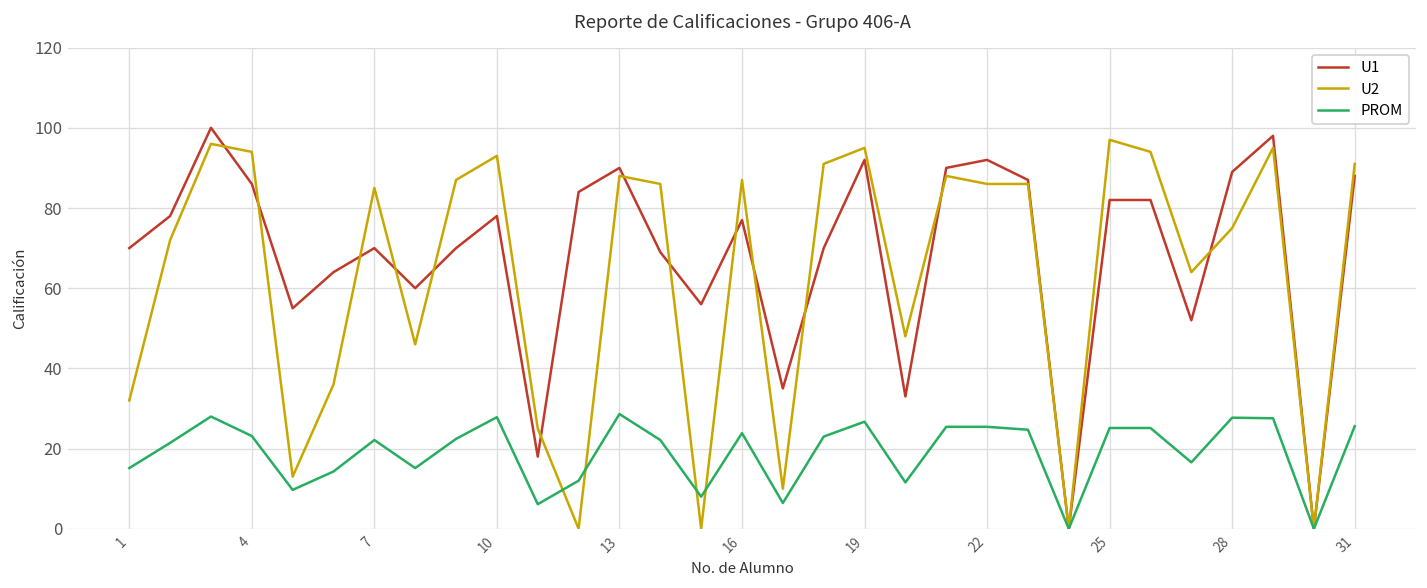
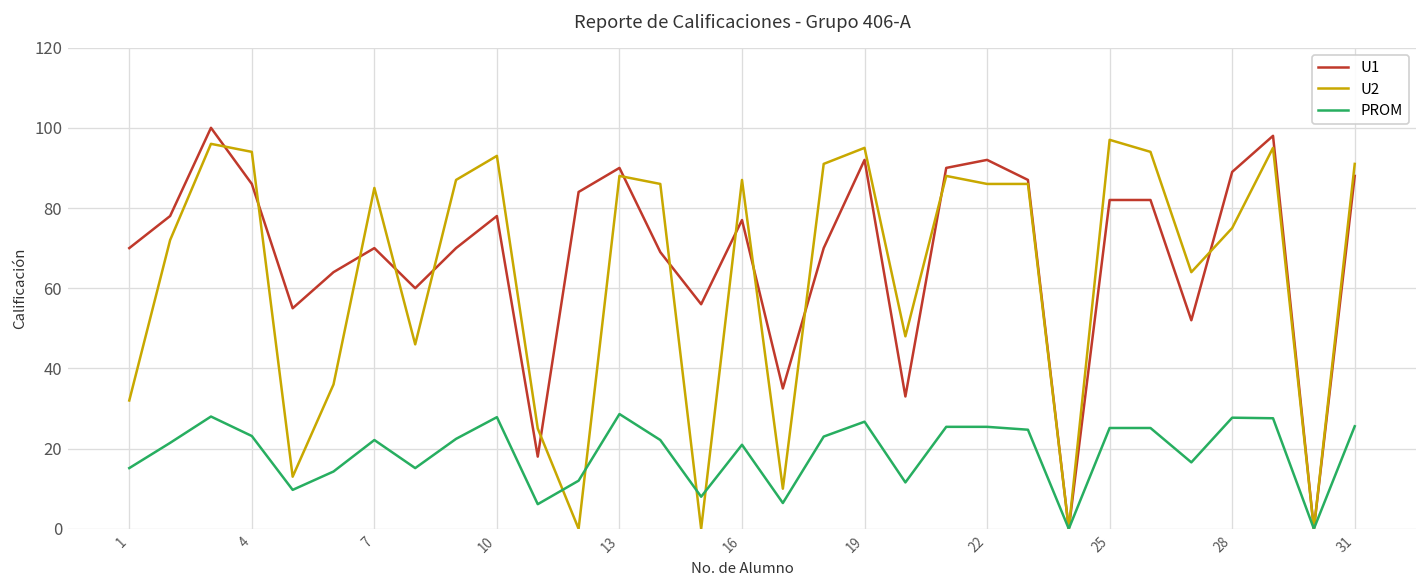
  {
    "U1": {
      "1": 70,
      "4": 86,
      "7": 70,
      "10": 78,
      "13": 90,
      "16": 77,
      "19": 92,
      "22": 92,
      "25": 82,
      "28": 89,
      "31": 88
    },
    "U2": {
      "1": 32,
      "4": 94,
      "7": 85,
      "10": 93,
      "13": 88,
      "16": 87,
      "19": 95,
      "22": 86,
      "25": 97,
      "28": 75,
      "31": 91
    },
    "PROM": {
      "1": 15,
      "4": 23,
      "7": 22,
      "10": 28,
      "13": 29,
-     "16": 24,
+     "16": 21,
      "19": 27,
      "22": 25,
      "25": 25,
      "28": 28,
      "31": 26
    }
  }
